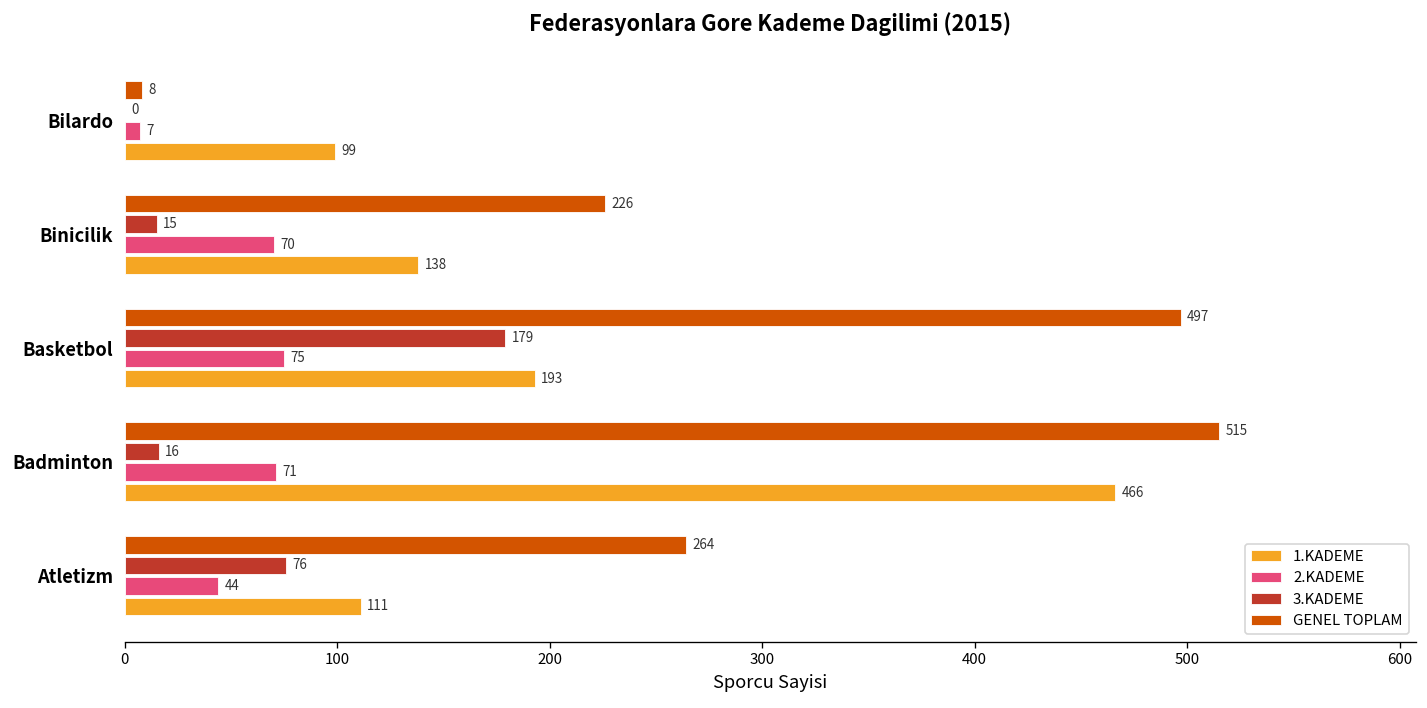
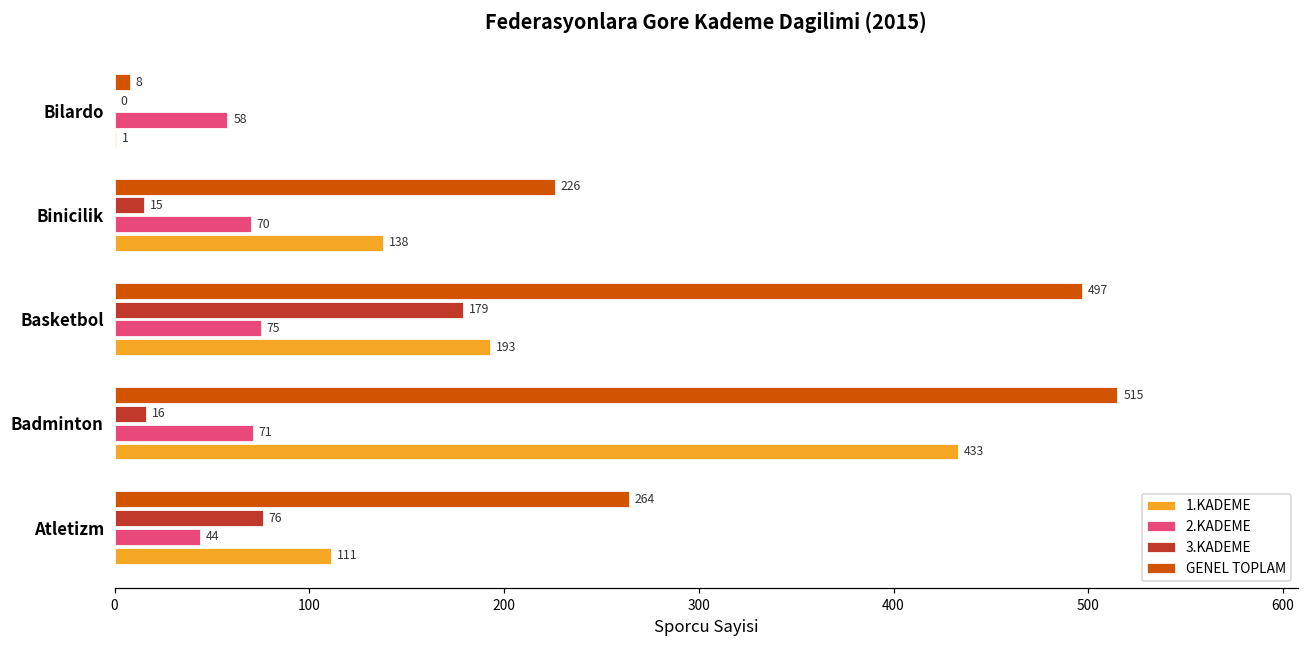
  {
    "1.KADEME": {
-     "Bilardo": 99,
+     "Bilardo": 1,
      "Binicilik": 138,
      "Basketbol": 193,
-     "Badminton": 466,
+     "Badminton": 433,
      "Atletizm": 111
    },
    "2.KADEME": {
-     "Bilardo": 7,
+     "Bilardo": 58,
      "Binicilik": 70,
      "Basketbol": 75,
      "Badminton": 71,
      "Atletizm": 44
    }
  }
